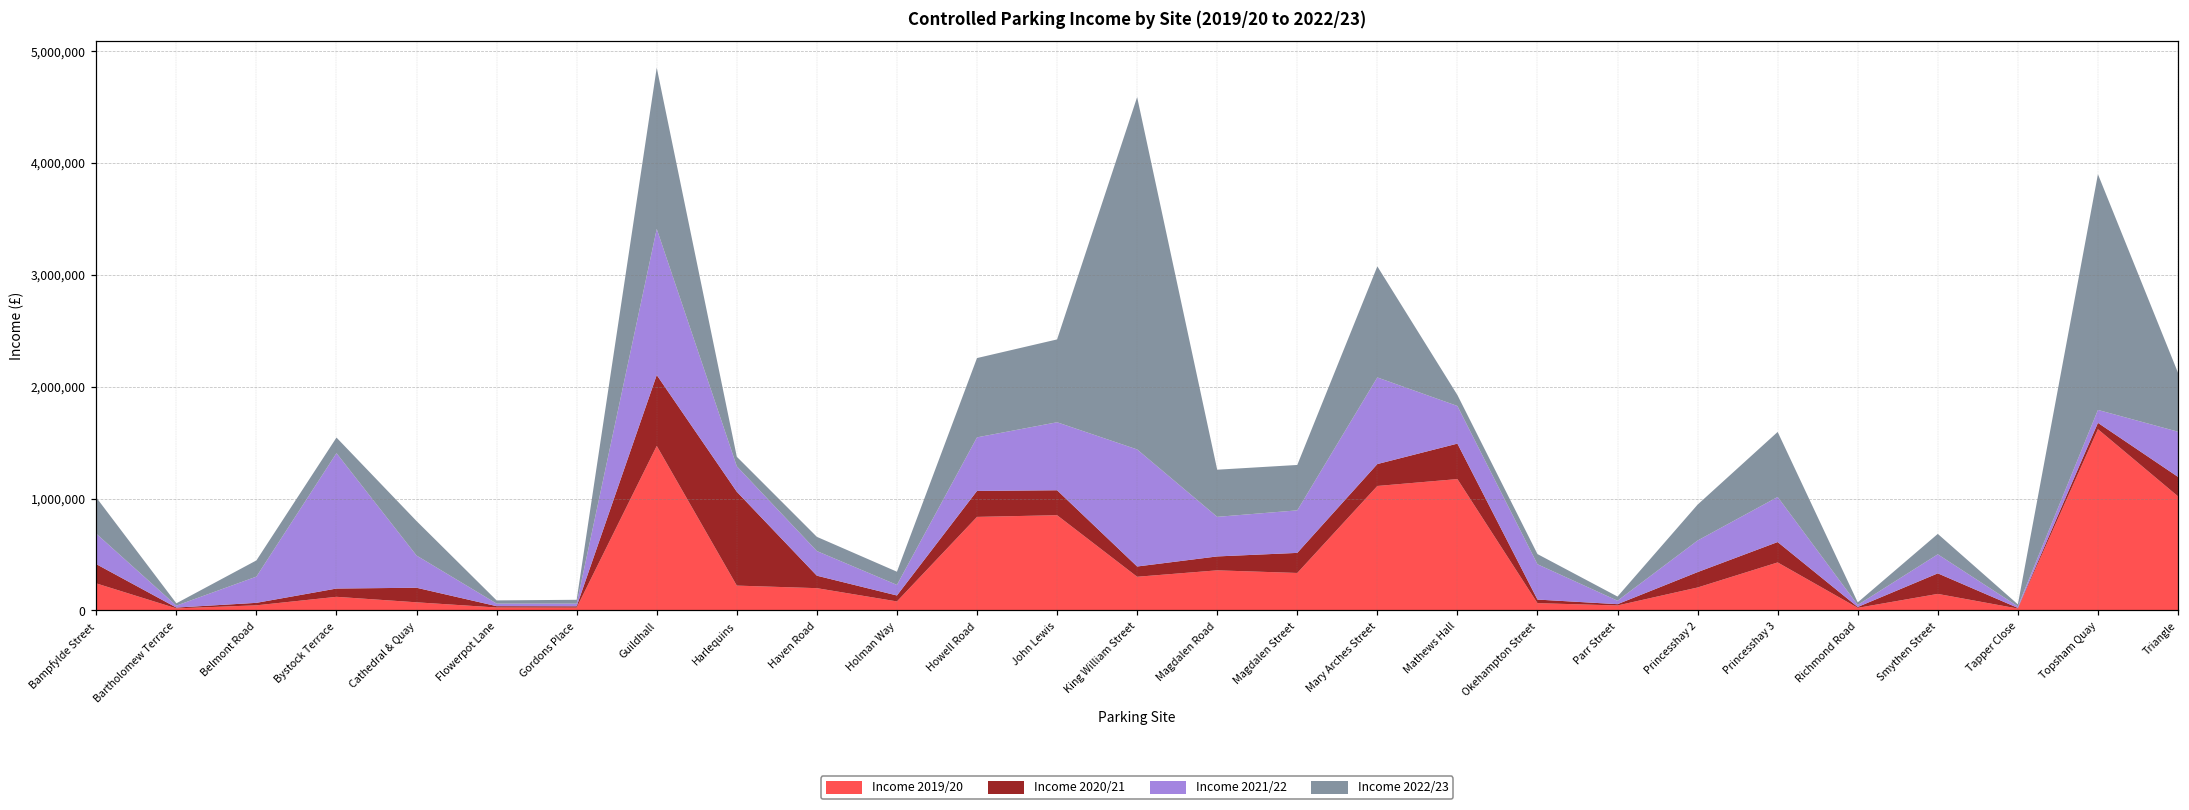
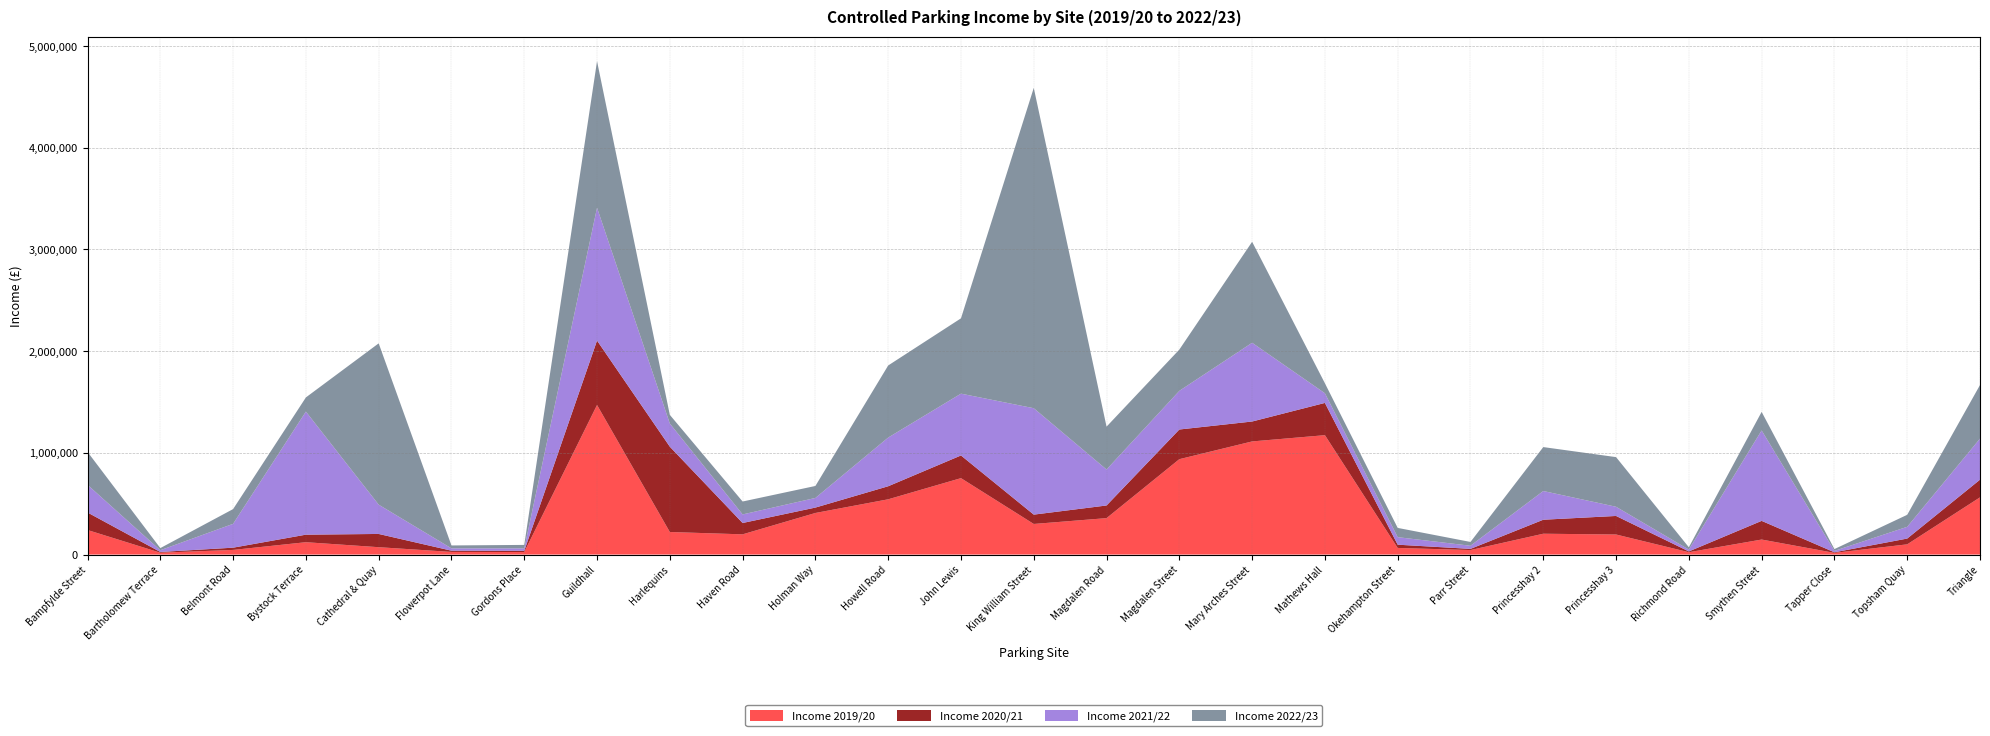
  {
    "Income 2019/20": {
      "Bampfylde Street": "240,000",
      "Bystock Terrace": "120,000",
      "Cathedral & Quay": "70,000",
      "Guildhall": "1,470,000",
      "Harlequins": "220,000",
      "Haven Road": "200,000",
-     "Holman Way": "80,000",
-     "Howell Road": "840,000",
-     "John Lewis": "850,000",
+     "Holman Way": "410,000",
+     "Howell Road": "540,000",
+     "John Lewis": "750,000",
      "King William Street": "300,000",
      "Magdalen Road": "360,000",
-     "Magdalen Street": "330,000",
+     "Magdalen Street": "940,000",
      "Mary Arches Street": "1,110,000",
      "Mathews Hall": "1,170,000",
      "Okehampton Street": "60,000",
      "Princesshay 2": "200,000",
-     "Princesshay 3": "430,000",
+     "Princesshay 3": "200,000",
      "Smythen Street": "150,000",
-     "Topsham Quay": "1,620,000",
-     "Triangle": "1,020,000"
+     "Topsham Quay": "100,000",
+     "Triangle": "560,000"
    },
    "Income 2020/21": {
      "Bampfylde Street": "170,000",
      "Bystock Terrace": "70,000",
      "Cathedral & Quay": "130,000",
      "Guildhall": "630,000",
      "Harlequins": "840,000",
      "Haven Road": "110,000",
      "Holman Way": "50,000",
-     "Howell Road": "230,000",
+     "Howell Road": "130,000",
      "John Lewis": "220,000",
      "King William Street": "90,000",
      "Magdalen Road": "120,000",
-     "Magdalen Street": "180,000",
+     "Magdalen Street": "290,000",
      "Mary Arches Street": "200,000",
      "Mathews Hall": "320,000",
      "Okehampton Street": "30,000",
      "Princesshay 2": "140,000",
      "Princesshay 3": "180,000",
      "Smythen Street": "180,000",
      "Topsham Quay": "60,000",
      "Triangle": "170,000"
    },
    "Income 2021/22": {
      "Bampfylde Street": "270,000",
      "Belmont Road": "230,000",
      "Bystock Terrace": "1,210,000",
      "Cathedral & Quay": "290,000",
      "Guildhall": "1,310,000",
      "Harlequins": "230,000",
-     "Haven Road": "220,000",
+     "Haven Road": "80,000",
      "Holman Way": "90,000",
      "Howell Road": "480,000",
      "John Lewis": "610,000",
      "King William Street": "1,050,000",
      "Magdalen Road": "350,000",
      "Magdalen Street": "380,000",
      "Mary Arches Street": "770,000",
-     "Mathews Hall": "340,000",
-     "Okehampton Street": "320,000",
+     "Mathews Hall": "100,000",
+     "Okehampton Street": "70,000",
      "Parr Street": "30,000",
      "Princesshay 2": "280,000",
-     "Princesshay 3": "400,000",
-     "Smythen Street": "170,000",
+     "Princesshay 3": "90,000",
+     "Smythen Street": "890,000",
      "Topsham Quay": "120,000",
      "Triangle": "400,000"
    },
    "Income 2022/23": {
      "Bampfylde Street": "320,000",
      "Belmont Road": "140,000",
      "Bystock Terrace": "140,000",
-     "Cathedral & Quay": "310,000",
+     "Cathedral & Quay": "1,590,000",
      "Flowerpot Lane": "30,000",
      "Gordons Place": "30,000",
      "Guildhall": "1,440,000",
      "Harlequins": "80,000",
      "Haven Road": "130,000",
      "Holman Way": "120,000",
      "Howell Road": "710,000",
      "John Lewis": "740,000",
      "King William Street": "3,150,000",
      "Magdalen Road": "420,000",
      "Magdalen Street": "410,000",
      "Mary Arches Street": "990,000",
      "Mathews Hall": "100,000",
      "Okehampton Street": "90,000",
      "Parr Street": "40,000",
-     "Princesshay 2": "320,000",
-     "Princesshay 3": "580,000",
+     "Princesshay 2": "430,000",
+     "Princesshay 3": "490,000",
      "Smythen Street": "180,000",
-     "Topsham Quay": "2,110,000",
+     "Topsham Quay": "120,000",
      "Triangle": "530,000"
    }
  }
